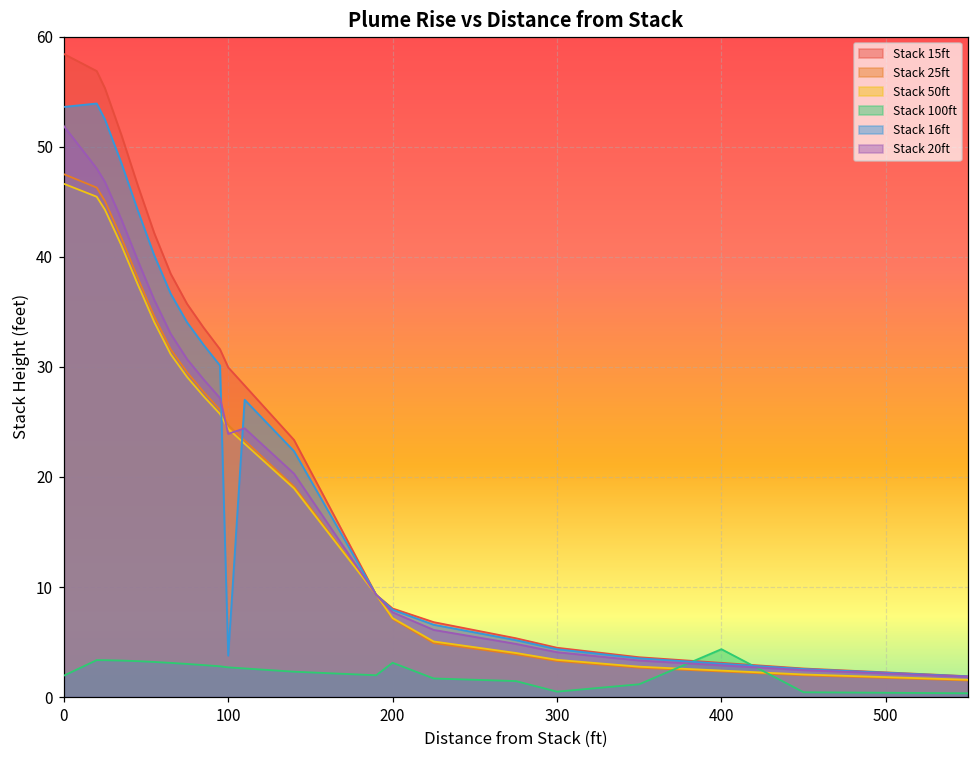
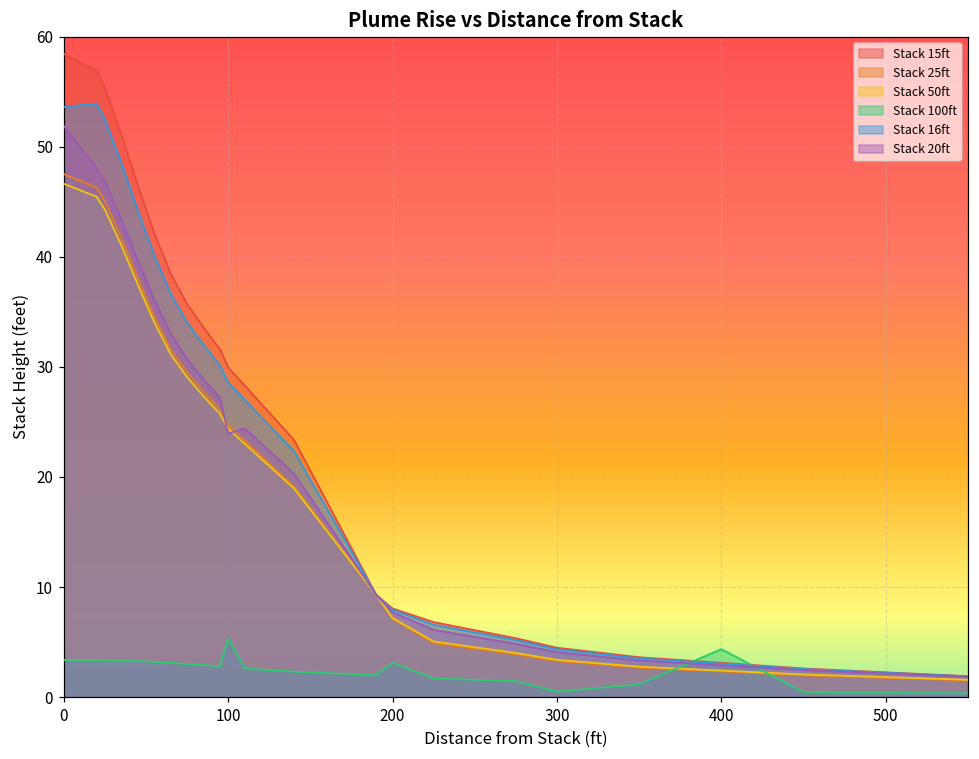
  {
    "Stack 100ft": {
-     "0": 1.9,
-     "100": 2.7,
+     "0": 3.4,
+     "100": 5.4,
      "200": 3.1,
      "300": 0.5,
      "400": 4.4,
      "500": 0.4
    },
    "Stack 16ft": {
      "0": 53.6,
-     "100": 3.8
+     "100": 28.6
    },
    "Stack 20ft": {
      "0": 51.9,
      "100": 23.9,
      "300": 4.1
    }
  }
